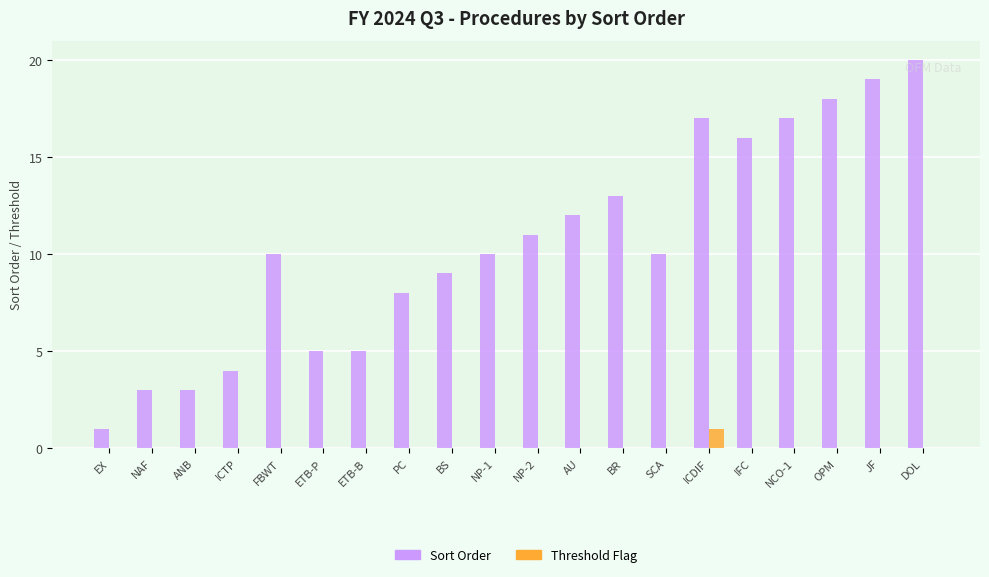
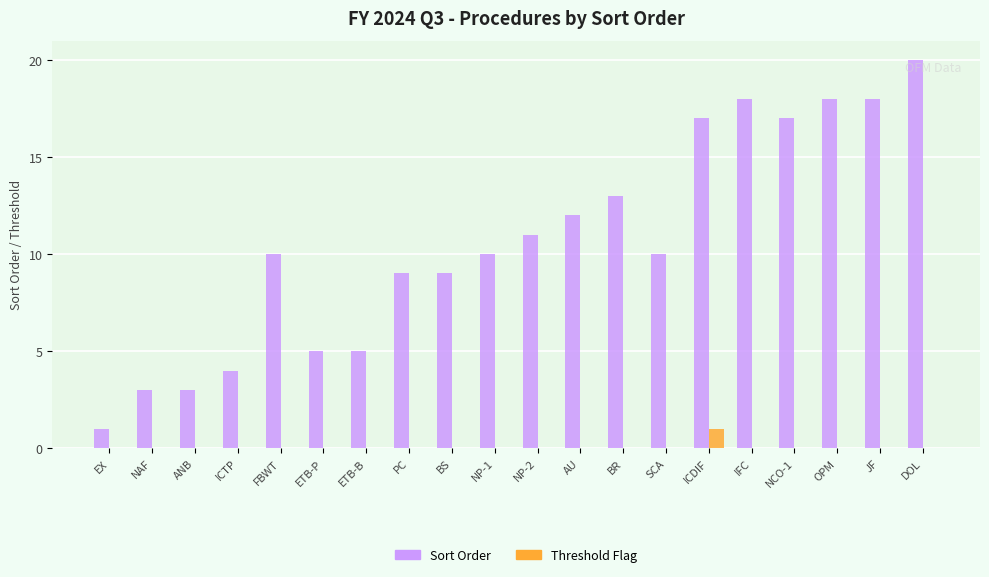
  {
    "Sort Order": {
      "EX": 1,
      "NAF": 3,
      "ANB": 3,
      "ICTP": 4,
      "FBWT": 10,
      "ETB-P": 5,
      "ETB-B": 5,
-     "PC": 8,
+     "PC": 9,
      "BS": 9,
      "NP-1": 10,
      "NP-2": 11,
      "AU": 12,
      "BR": 13,
      "SCA": 10,
      "ICDIF": 17,
-     "IFC": 16,
+     "IFC": 18,
      "NCO-1": 17,
      "OPM": 18,
-     "JF": 19,
+     "JF": 18,
      "DOL": 20
    }
  }
